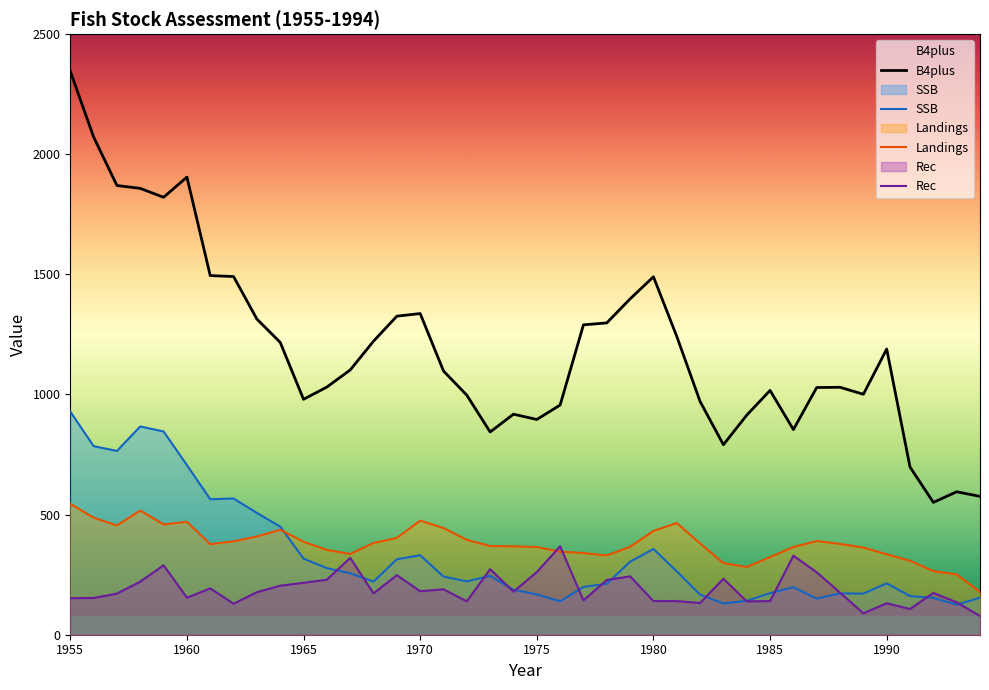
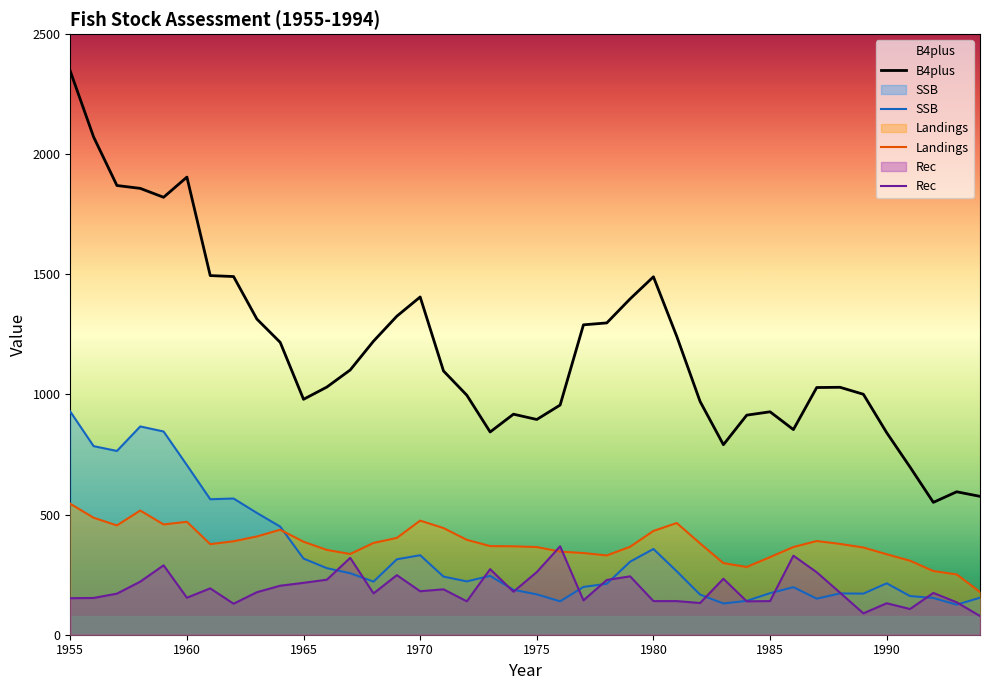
  {
    "B4plus": {
      "1955": 2350,
      "1960": 1910,
      "1965": 980,
-     "1970": 1340,
+     "1970": 1410,
      "1975": 900,
      "1980": 1490,
-     "1985": 1020,
-     "1990": 1190
+     "1985": 930,
+     "1990": 840
    }
  }
